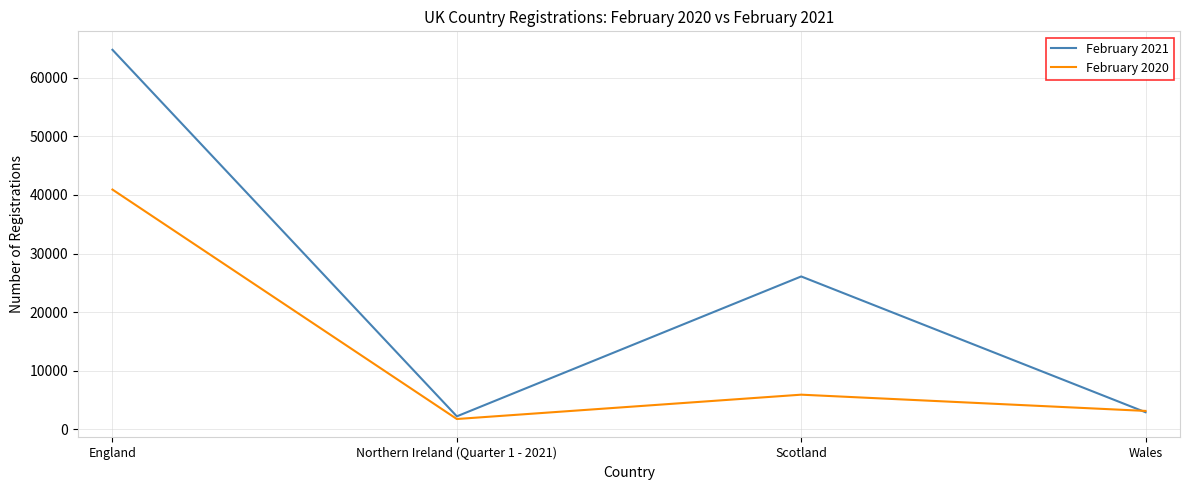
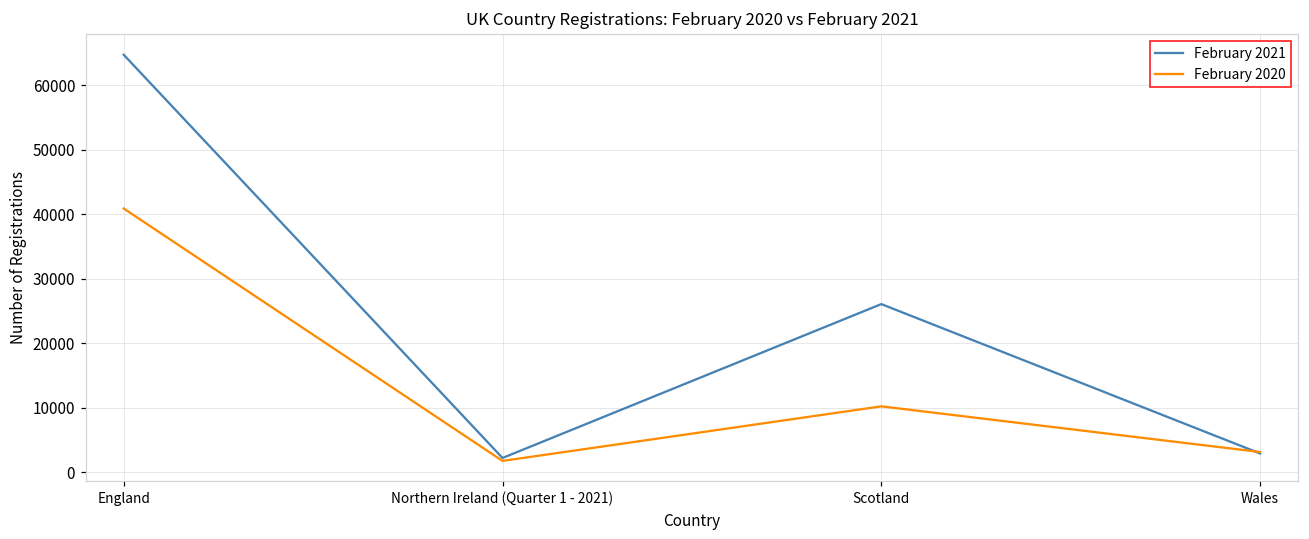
  {
    "February 2021": {
      "England": 65000,
      "Northern Ireland (Quarter 1 - 2021)": 2000,
      "Scotland": 26000
    },
    "February 2020": {
      "England": 41000,
      "Northern Ireland (Quarter 1 - 2021)": 2000,
-     "Scotland": 6000
+     "Scotland": 10000
    }
  }
